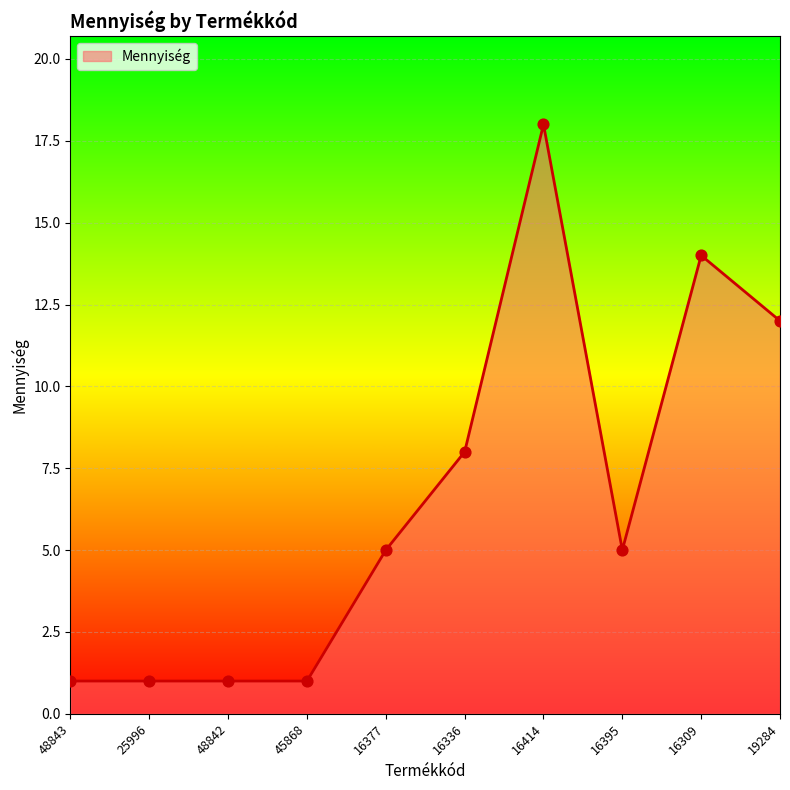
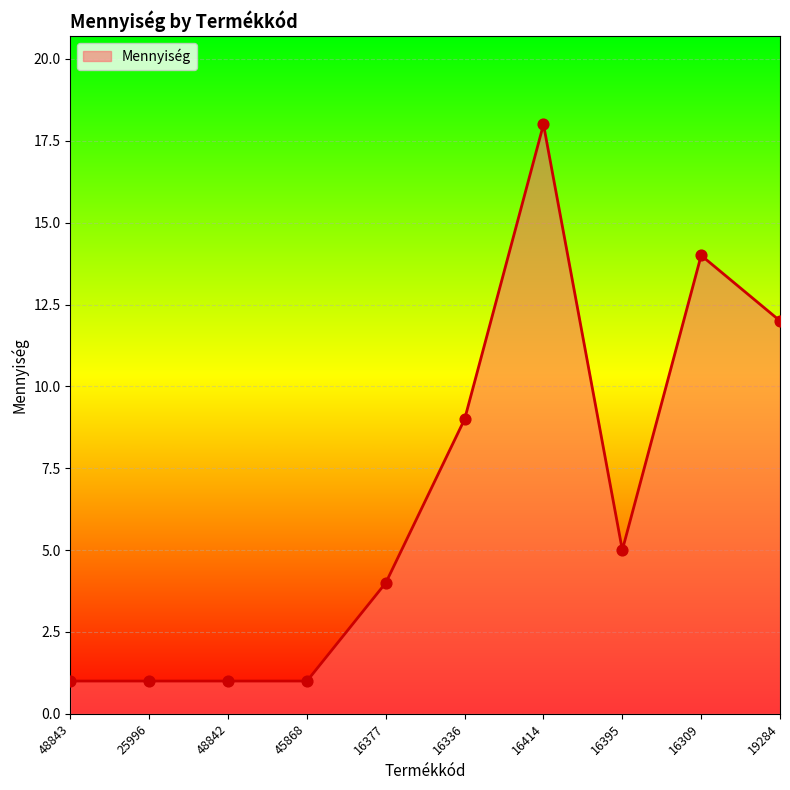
  {
    "48843": 1,
    "25996": 1,
    "48842": 1,
    "45868": 1,
-   "16377": 5,
-   "16336": 8,
+   "16377": 4,
+   "16336": 9,
    "16414": 18,
    "16395": 5,
    "16309": 14,
    "19284": 12
  }
